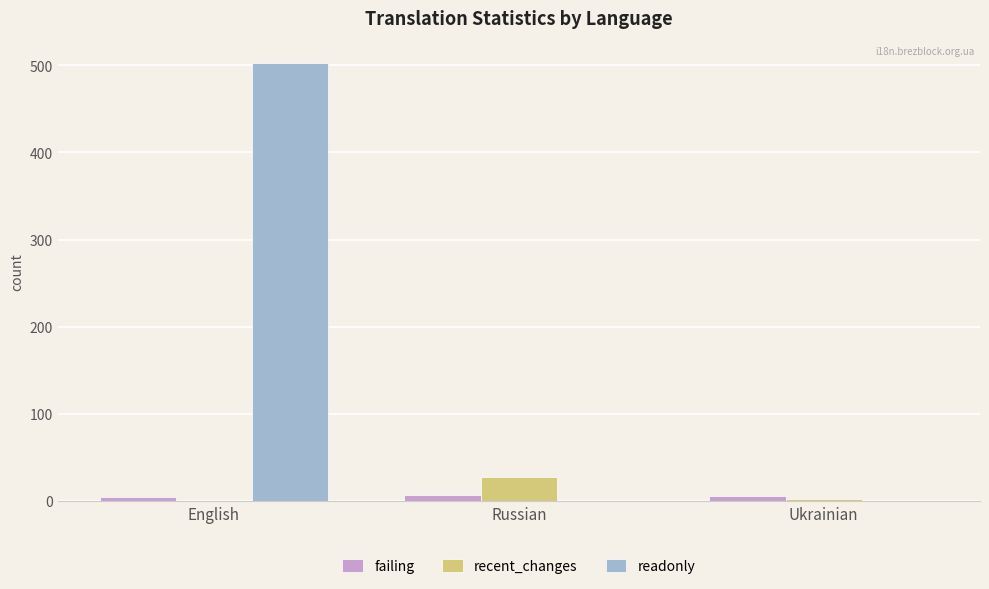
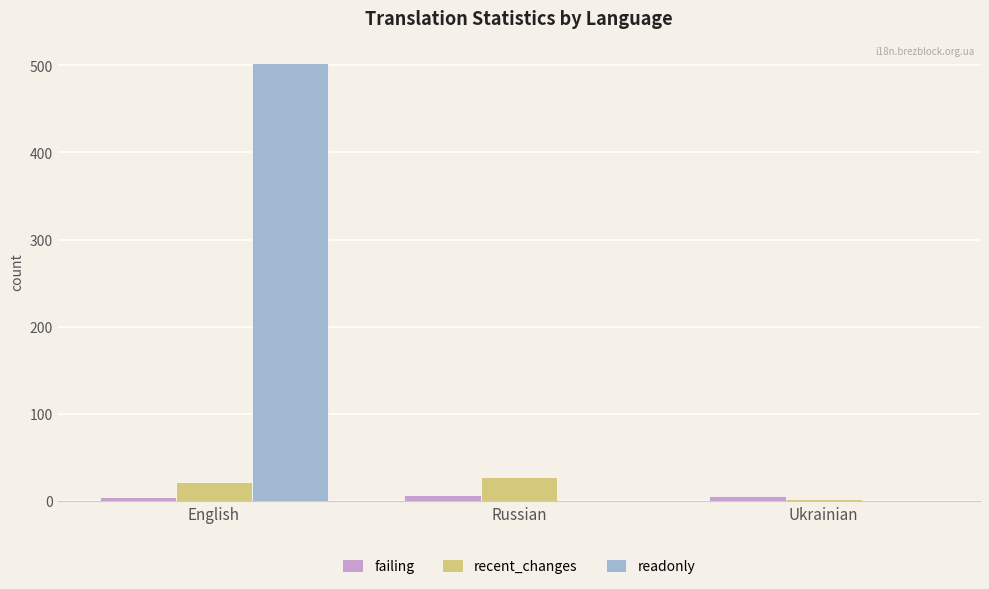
  {
    "recent_changes": {
-     "English": 0,
+     "English": 20,
      "Russian": 30
    }
  }
